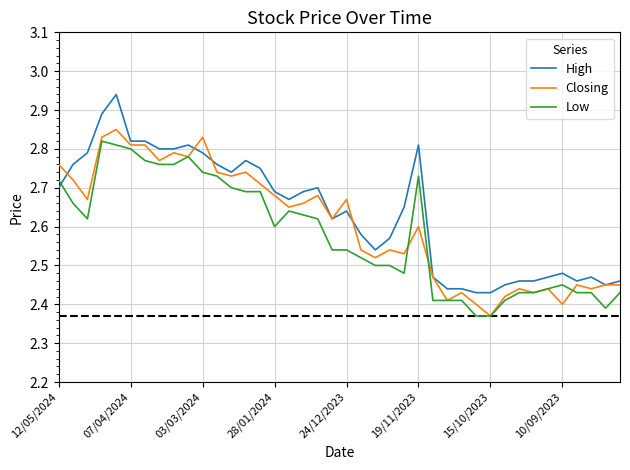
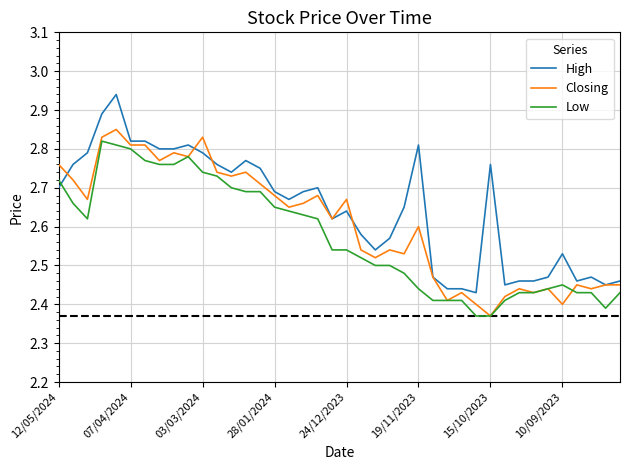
  {
    "High": {
      "12/05/2024": 2.70,
      "07/04/2024": 2.82,
      "03/03/2024": 2.79,
      "28/01/2024": 2.69,
      "24/12/2023": 2.64,
      "19/11/2023": 2.81,
-     "15/10/2023": 2.43,
-     "10/09/2023": 2.48
+     "15/10/2023": 2.76,
+     "10/09/2023": 2.53
    },
    "Closing": {
      "12/05/2024": 2.76,
      "07/04/2024": 2.81,
      "03/03/2024": 2.83,
      "28/01/2024": 2.68,
      "24/12/2023": 2.67,
      "19/11/2023": 2.60,
      "10/09/2023": 2.40
    },
    "Low": {
      "12/05/2024": 2.72,
      "07/04/2024": 2.80,
      "03/03/2024": 2.74,
-     "28/01/2024": 2.60,
+     "28/01/2024": 2.65,
      "24/12/2023": 2.54,
-     "19/11/2023": 2.73,
+     "19/11/2023": 2.44,
      "10/09/2023": 2.45
    }
  }
